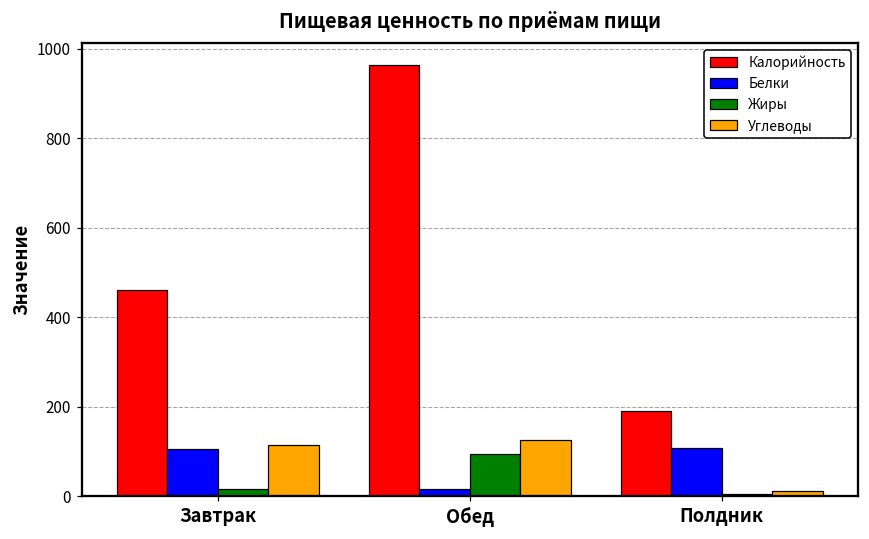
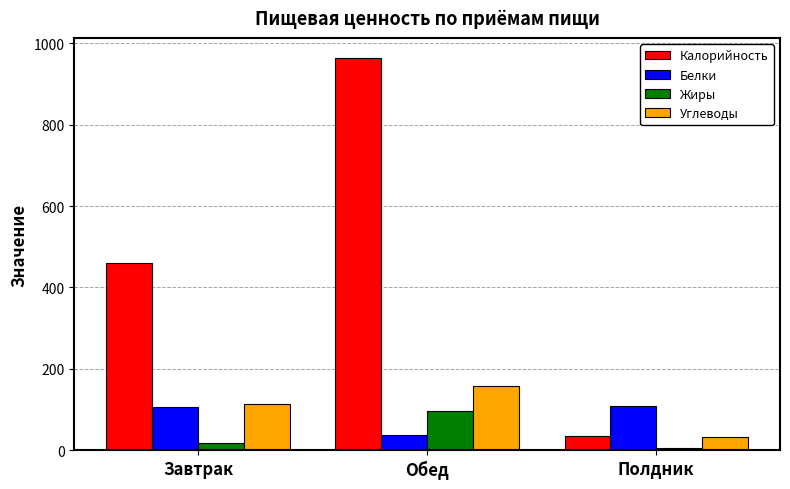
  {
    "Калорийность": {
      "Завтрак": 460,
      "Обед": 960,
-     "Полдник": 190
+     "Полдник": 30
    },
    "Белки": {
      "Завтрак": 110,
-     "Обед": 20,
+     "Обед": 40,
      "Полдник": 110
    },
    "Жиры": {
      "Завтрак": 20,
      "Обед": 100
    },
    "Углеводы": {
      "Завтрак": 110,
-     "Обед": 130,
-     "Полдник": 10
+     "Обед": 160,
+     "Полдник": 30
    }
  }
